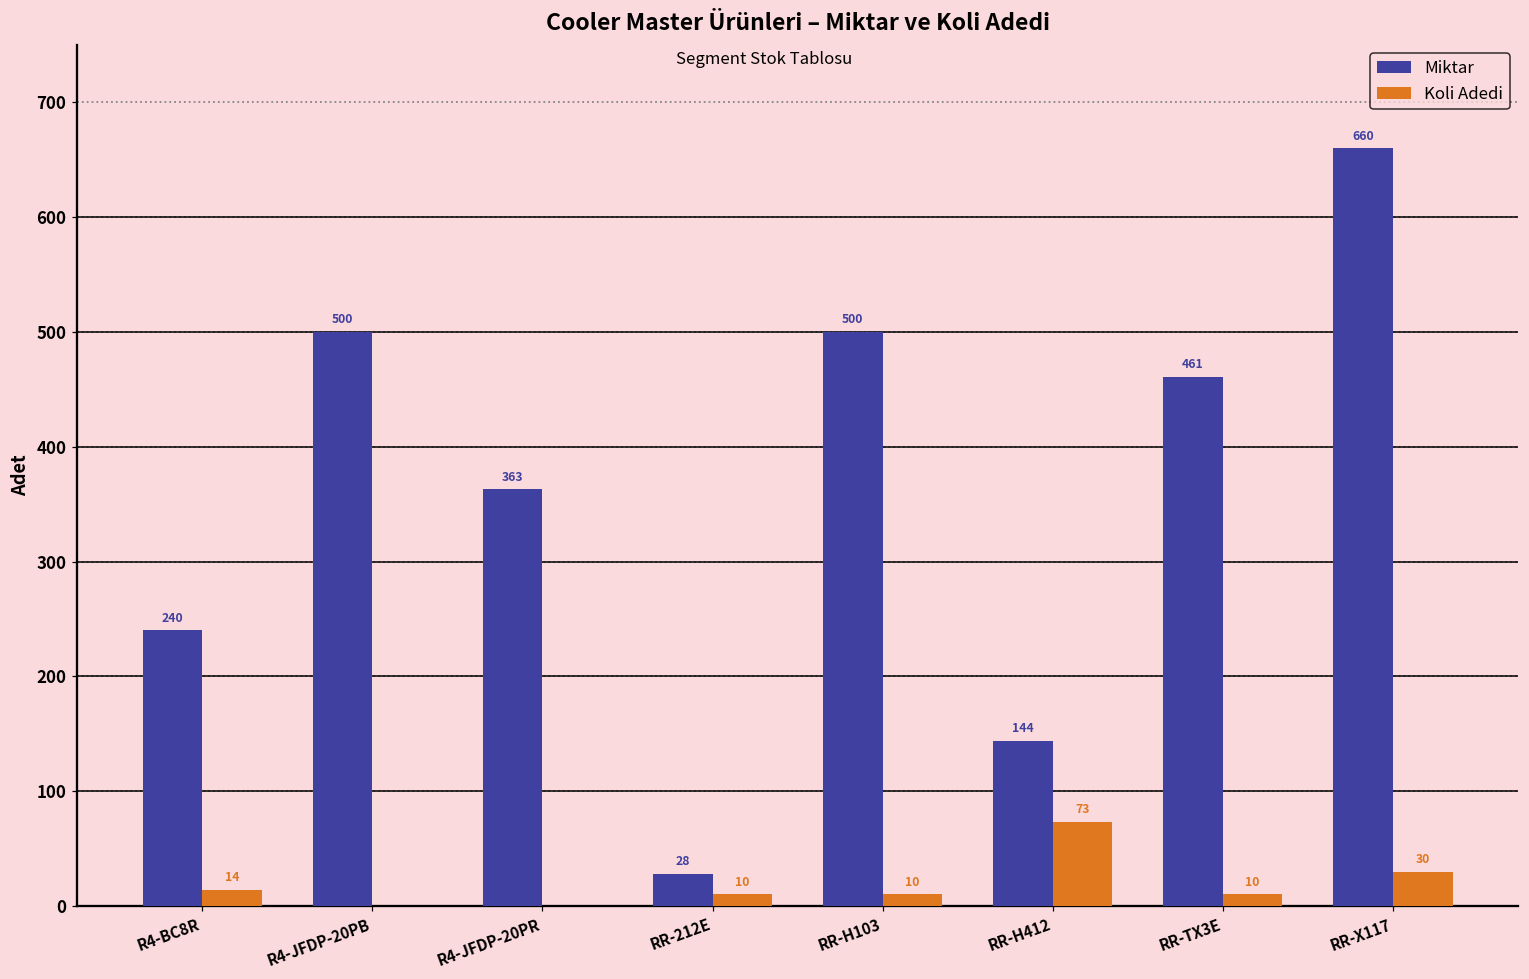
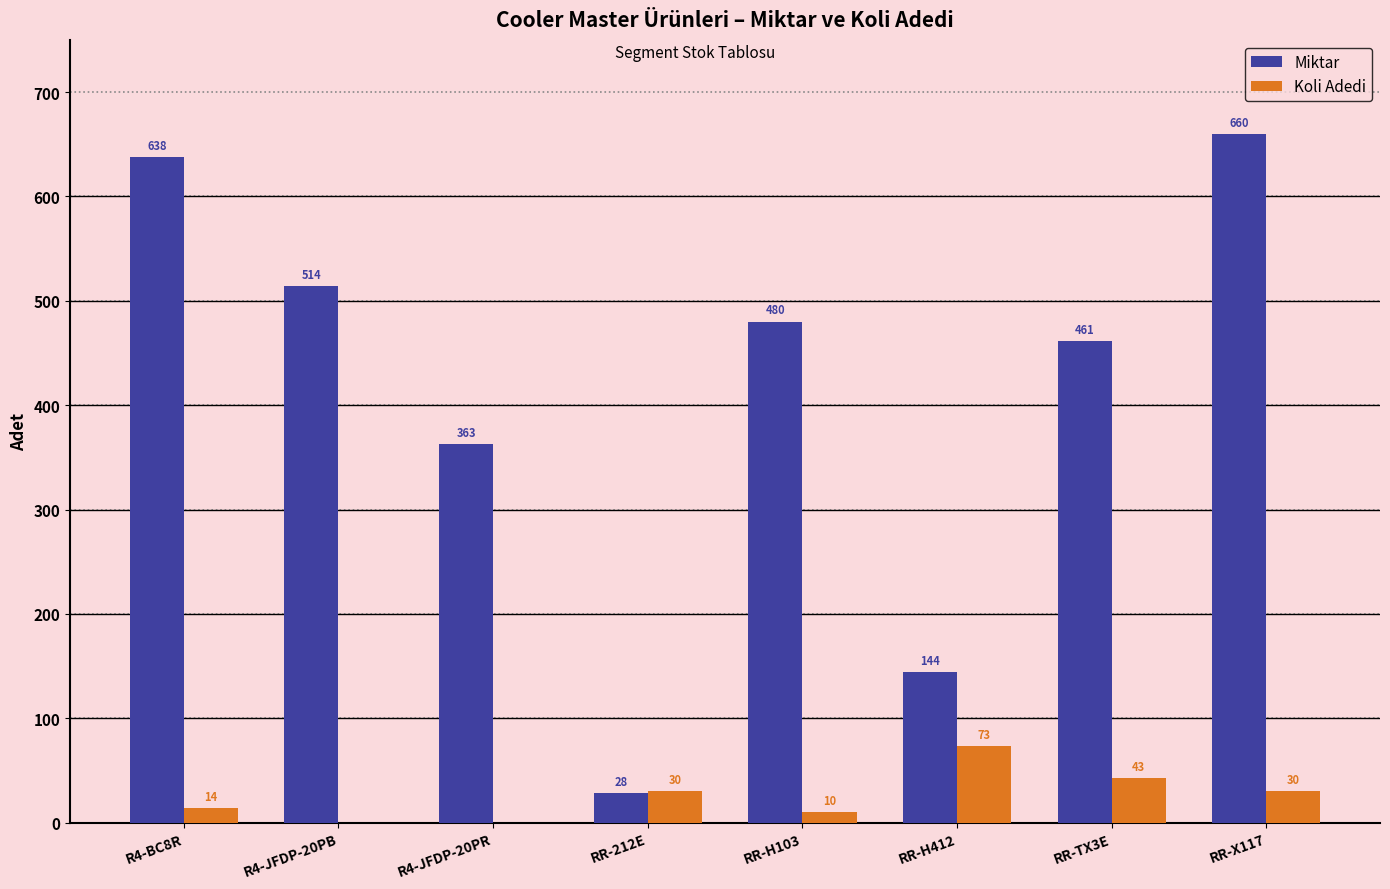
  {
    "Miktar": {
-     "R4-BC8R": 240,
-     "R4-JFDP-20PB": 500,
+     "R4-BC8R": 638,
+     "R4-JFDP-20PB": 514,
      "R4-JFDP-20PR": 363,
      "RR-212E": 28,
-     "RR-H103": 500,
+     "RR-H103": 480,
      "RR-H412": 144,
      "RR-TX3E": 461,
      "RR-X117": 660
    },
    "Koli Adedi": {
      "R4-BC8R": 14,
-     "RR-212E": 10,
+     "RR-212E": 30,
      "RR-H103": 10,
      "RR-H412": 73,
-     "RR-TX3E": 10,
+     "RR-TX3E": 43,
      "RR-X117": 30
    }
  }
